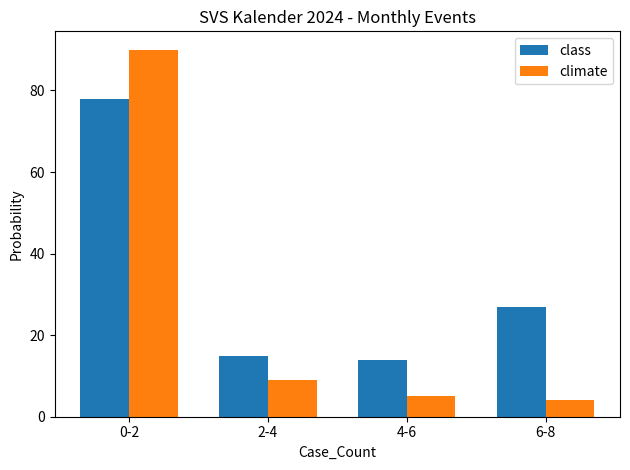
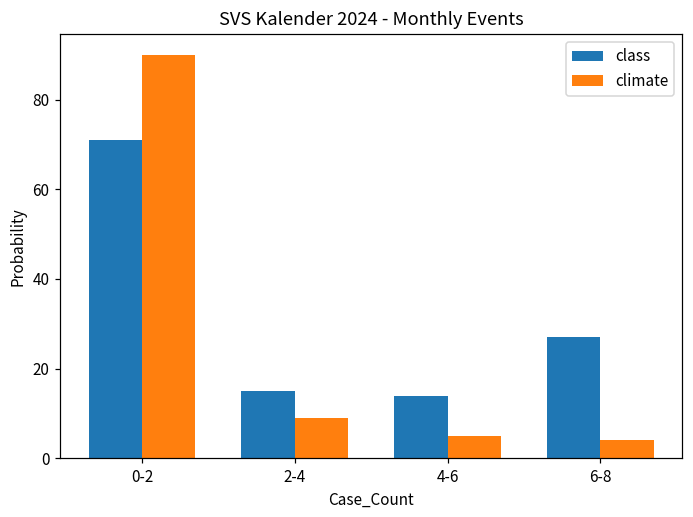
  {
    "class": {
-     "0-2": 78,
+     "0-2": 71,
      "2-4": 15,
      "4-6": 14,
      "6-8": 27
    },
    "climate": {
      "0-2": 90,
      "2-4": 9,
      "4-6": 5,
      "6-8": 4
    }
  }
